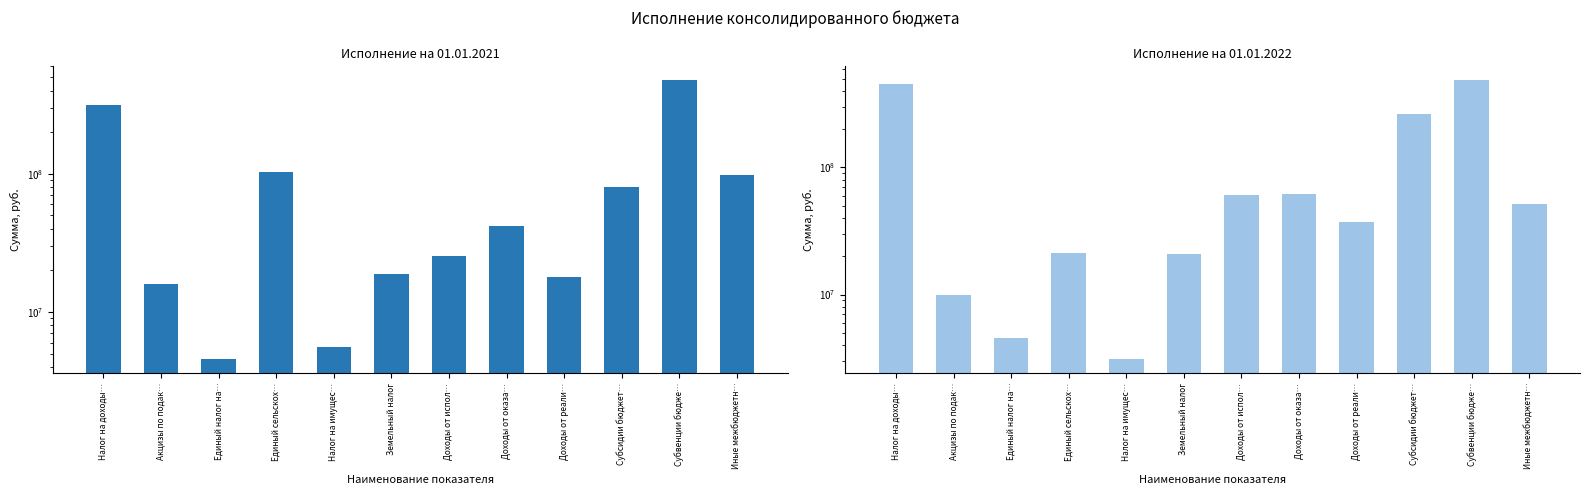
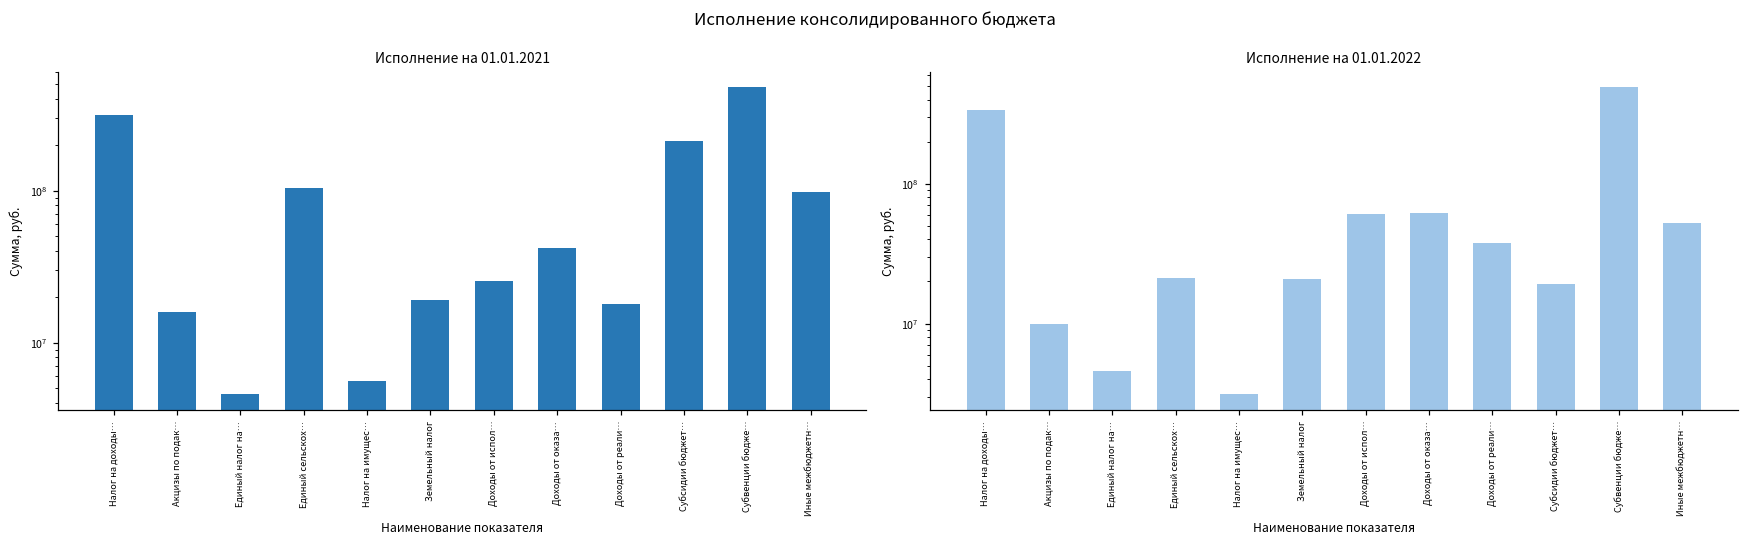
  {
    "Исполнение на 01.01.2021": {
      "Налог на доходы…": 310000000,
      "Акцизы по подак…": 16000000,
      "Единый налог на…": 4600000,
      "Единый сельскох…": 100000000,
      "Налог на имущес…": 5600000,
      "Земельный налог": 19000000,
      "Доходы от испол…": 25000000,
      "Доходы от оказа…": 42000000,
      "Доходы от реали…": 18000000,
-     "Субсидии бюджет…": 80000000,
+     "Субсидии бюджет…": 210000000,
      "Субвенции бюдже…": 480000000,
      "Иные межбюджетн…": 100000000
    },
    "Исполнение на 01.01.2022": {
-     "Налог на доходы…": 450000000,
+     "Налог на доходы…": 340000000,
      "Акцизы по подак…": 10000000,
      "Единый налог на…": 4600000,
      "Единый сельскох…": 21000000,
      "Налог на имущес…": 3100000,
      "Земельный налог": 21000000,
      "Доходы от испол…": 60000000,
      "Доходы от оказа…": 60000000,
      "Доходы от реали…": 37000000,
-     "Субсидии бюджет…": 260000000,
+     "Субсидии бюджет…": 19000000,
      "Субвенции бюдже…": 490000000,
      "Иные межбюджетн…": 52000000
    }
  }
